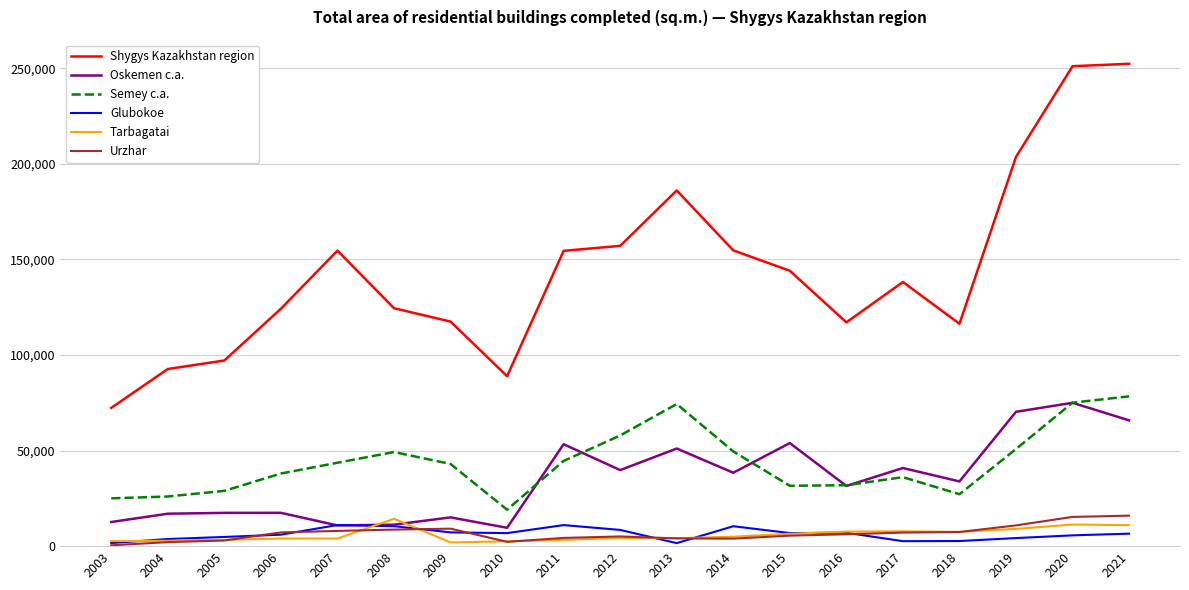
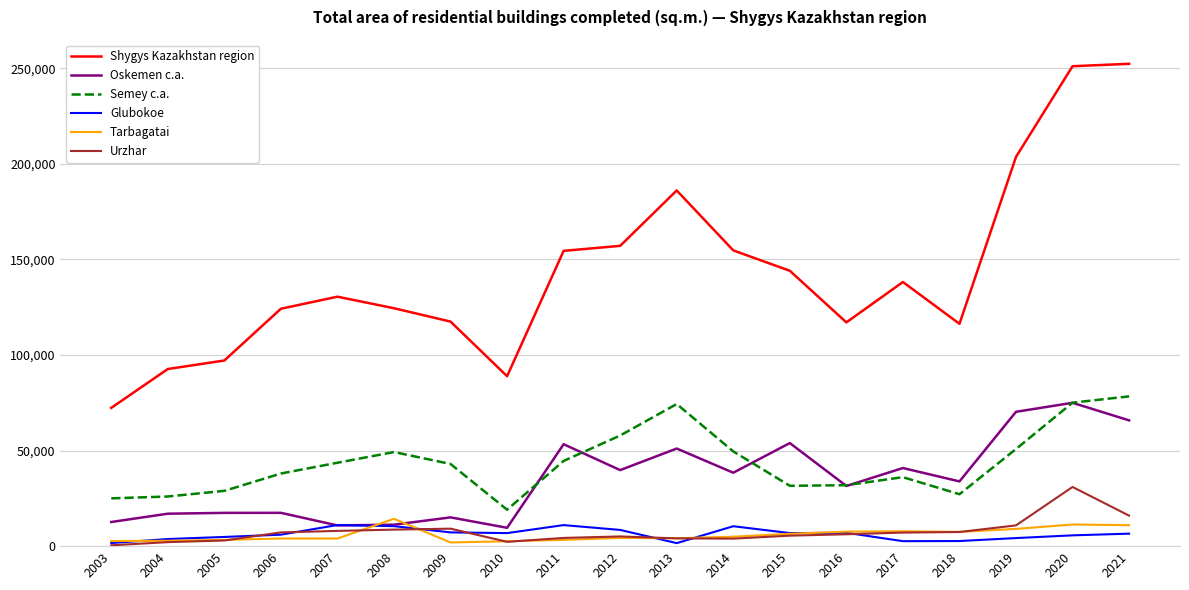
  {
    "Shygys Kazakhstan region": {
      "2003": "72,000",
      "2004": "93,000",
      "2005": "97,000",
      "2006": "124,000",
-     "2007": "155,000",
+     "2007": "131,000",
      "2008": "124,000",
      "2009": "117,000",
      "2010": "89,000",
      "2011": "155,000",
      "2012": "157,000",
      "2013": "186,000",
      "2014": "155,000",
      "2015": "144,000",
      "2016": "117,000",
      "2017": "138,000",
      "2018": "116,000",
      "2019": "204,000",
      "2020": "251,000",
      "2021": "252,000"
    },
    "Oskemen c.a.": {
      "2003": "13,000",
      "2004": "17,000",
      "2005": "17,000",
      "2006": "17,000",
      "2009": "15,000",
      "2010": "10,000",
      "2011": "53,000",
      "2012": "40,000",
      "2013": "51,000",
      "2014": "38,000",
      "2015": "54,000",
      "2017": "41,000",
      "2018": "34,000",
      "2019": "70,000",
      "2021": "66,000"
    },
    "Semey c.a.": {
      "2003": "25,000",
      "2004": "26,000",
      "2005": "29,000",
      "2006": "38,000",
      "2007": "44,000",
      "2008": "49,000",
      "2009": "43,000",
      "2010": "19,000",
      "2011": "45,000",
      "2012": "58,000",
      "2013": "74,000",
      "2014": "50,000",
      "2015": "32,000",
      "2017": "36,000",
      "2018": "27,000",
      "2019": "51,000",
      "2021": "78,000"
    },
    "Glubokoe": {
      "2005": "5,000",
      "2009": "7,000",
      "2010": "7,000",
      "2011": "11,000",
      "2012": "8,000",
      "2013": "2,000",
      "2014": "10,000",
      "2017": "3,000",
      "2018": "3,000",
      "2019": "4,000",
      "2020": "6,000",
      "2021": "7,000"
    },
    "Tarbagatai": {
      "2006": "4,000",
      "2007": "4,000",
      "2008": "14,000",
      "2009": "2,000",
      "2019": "9,000",
      "2020": "11,000",
      "2021": "11,000"
    },
    "Urzhar": {
      "2007": "8,000",
      "2008": "9,000",
      "2009": "9,000",
      "2019": "11,000",
-     "2020": "15,000",
+     "2020": "31,000",
      "2021": "16,000"
    }
  }
